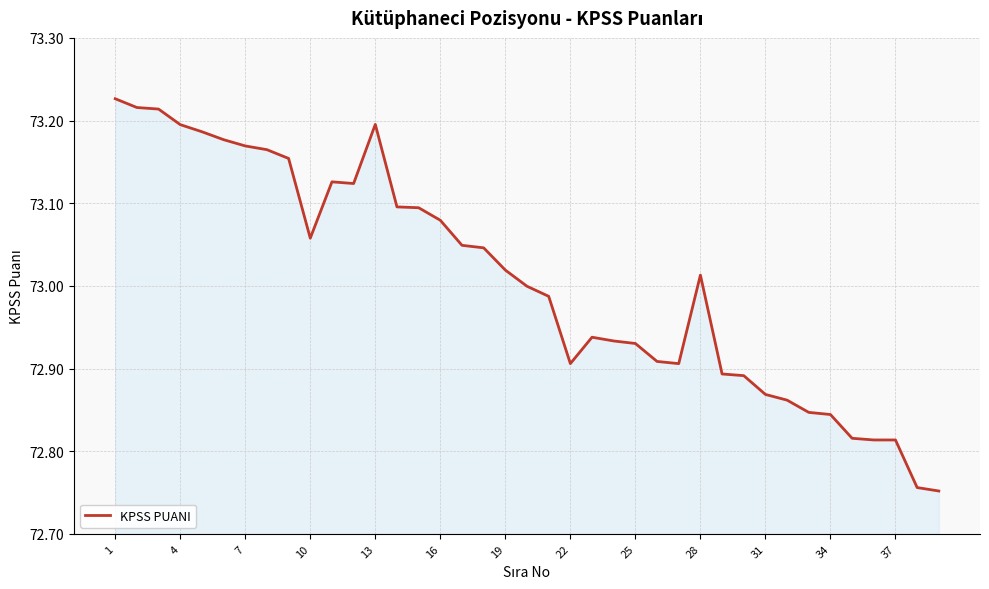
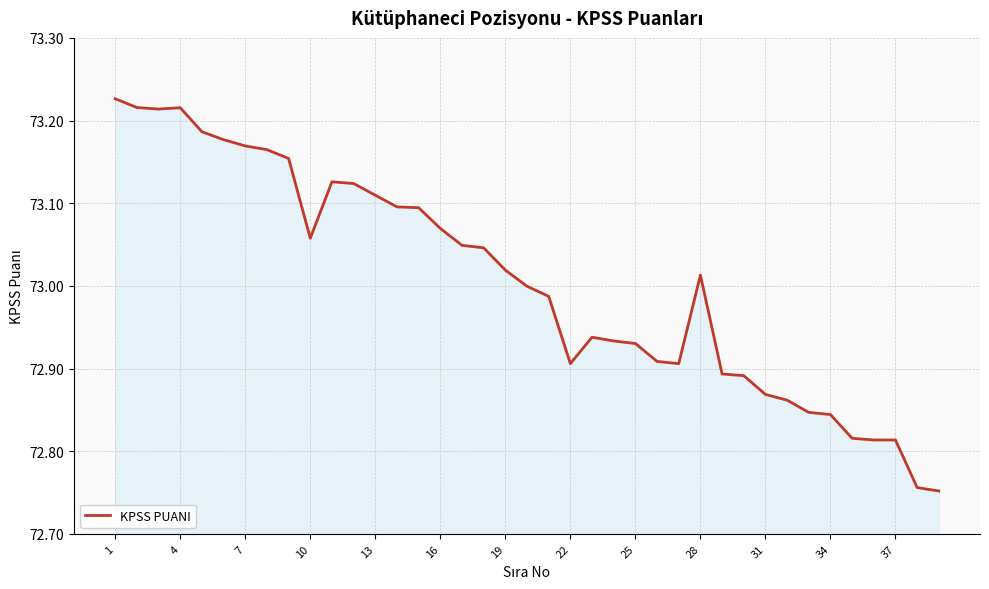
  {
    "1": 73.23,
-   "4": 73.20,
+   "4": 73.22,
    "7": 73.17,
    "10": 73.06,
-   "13": 73.20,
-   "16": 73.08,
+   "13": 73.11,
+   "16": 73.07,
    "19": 73.02,
    "22": 72.91,
    "25": 72.93,
    "28": 73.01,
    "31": 72.87,
    "34": 72.84,
    "37": 72.81
  }
